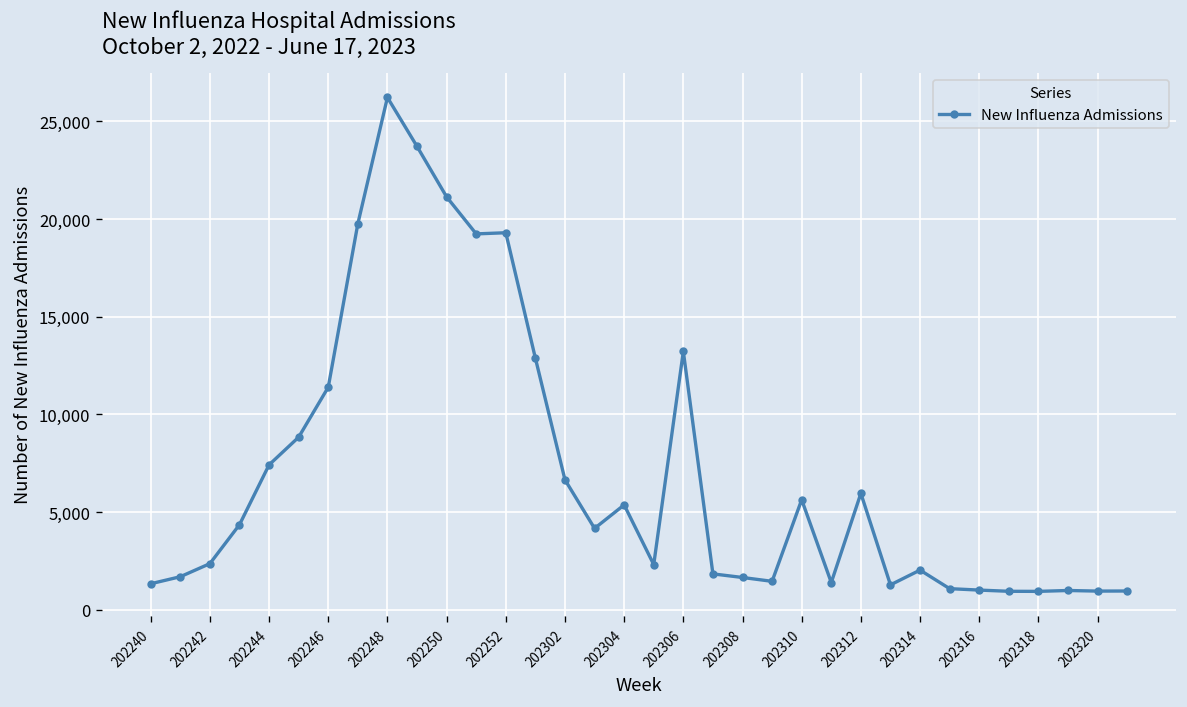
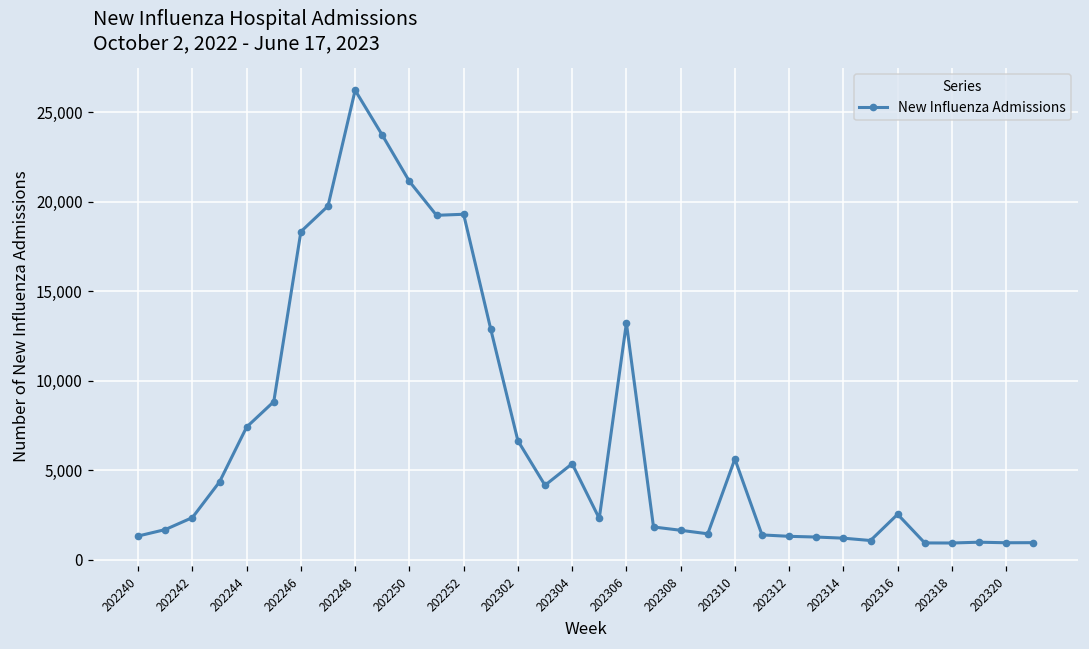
  {
    "202240": "1,300",
    "202242": "2,400",
    "202244": "7,400",
-   "202246": "11,400",
+   "202246": "18,300",
    "202248": "26,200",
    "202250": "21,100",
    "202252": "19,300",
    "202302": "6,700",
    "202304": "5,400",
    "202306": "13,200",
    "202308": "1,700",
    "202310": "5,600",
-   "202312": "6,000",
-   "202314": "2,000",
-   "202316": "1,000",
+   "202312": "1,300",
+   "202314": "1,200",
+   "202316": "2,500",
    "202318": "900",
    "202320": "1,000"
  }
